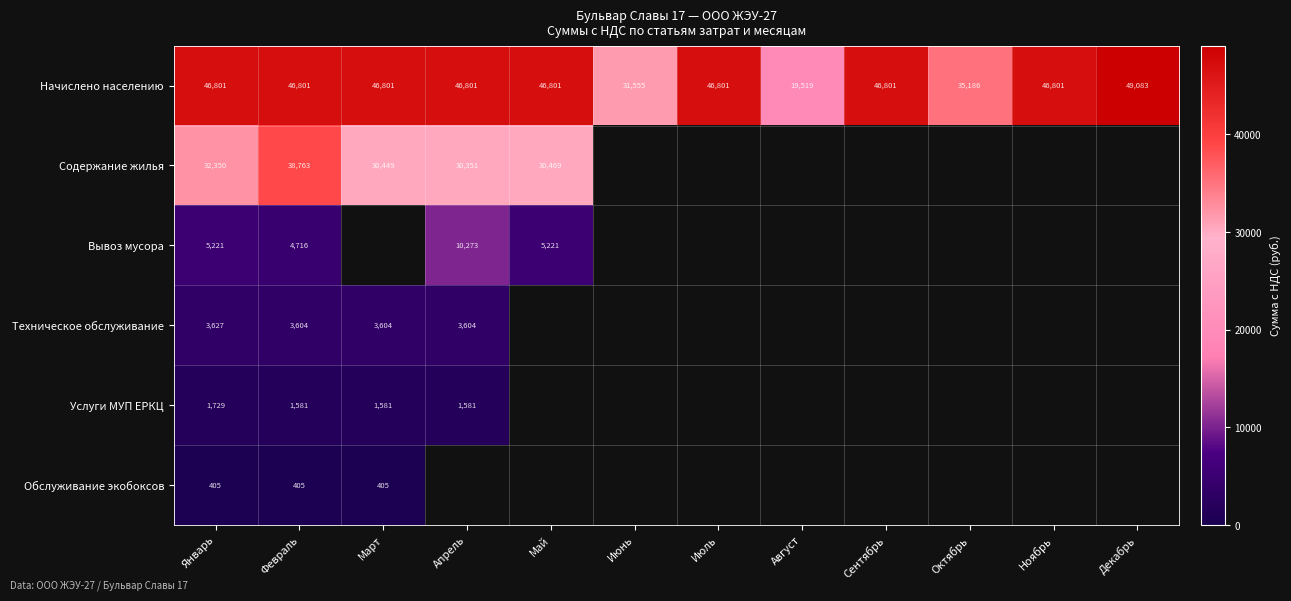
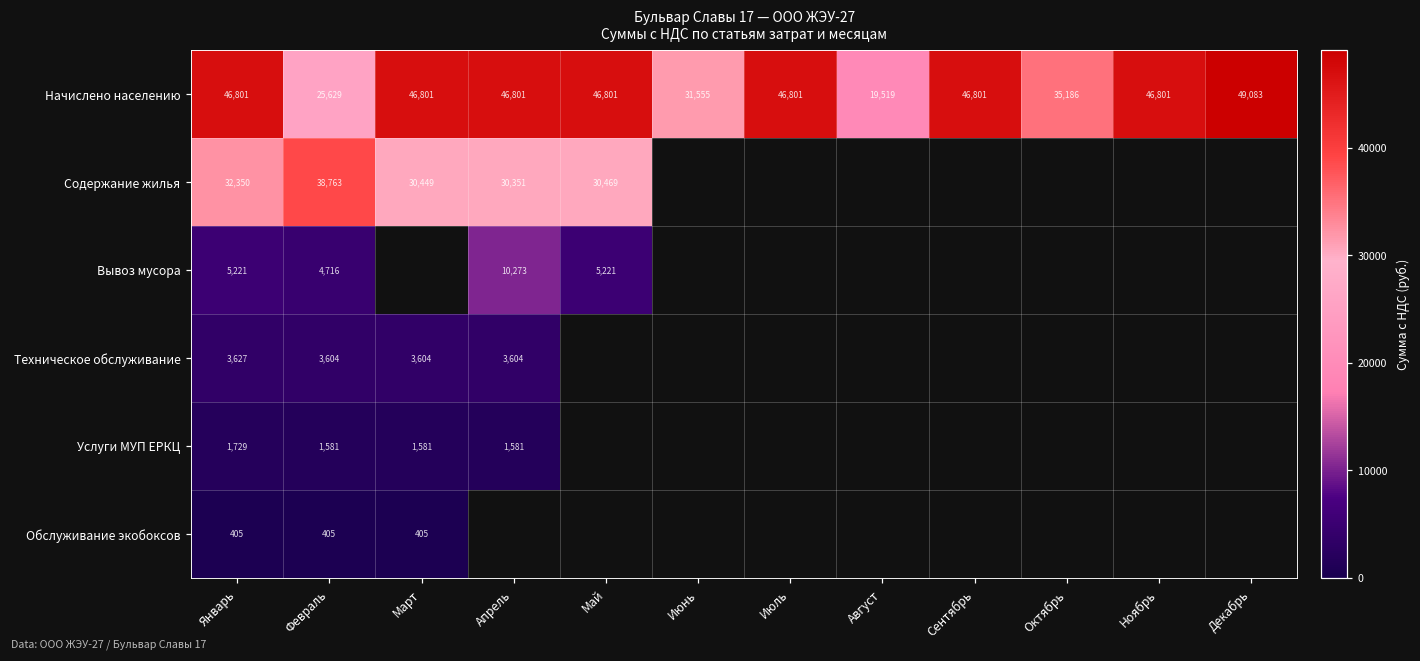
  {
    "Начислено населению": {
      "Январь": "46,801",
-     "Февраль": "46,801",
+     "Февраль": "25,629",
      "Март": "46,801",
      "Апрель": "46,801",
      "Май": "46,801",
      "Июнь": "31,555",
      "Июль": "46,801",
      "Август": "19,519",
      "Сентябрь": "46,801",
      "Октябрь": "35,186",
      "Ноябрь": "46,801",
      "Декабрь": "49,083"
    },
    "Содержание жилья": {
      "Январь": "32,350",
      "Февраль": "38,763",
      "Март": "30,449",
      "Апрель": "30,351",
      "Май": "30,469"
    },
    "Вывоз мусора": {
      "Январь": "5,221",
      "Февраль": "4,716",
      "Апрель": "10,273",
      "Май": "5,221"
    },
    "Техническое обслуживание": {
      "Январь": "3,627",
      "Февраль": "3,604",
      "Март": "3,604",
      "Апрель": "3,604"
    },
    "Услуги МУП ЕРКЦ": {
      "Январь": "1,729",
      "Февраль": "1,581",
      "Март": "1,581",
      "Апрель": "1,581"
    },
    "Обслуживание экобоксов": {
      "Январь": "405",
      "Февраль": "405",
      "Март": "405"
    }
  }
